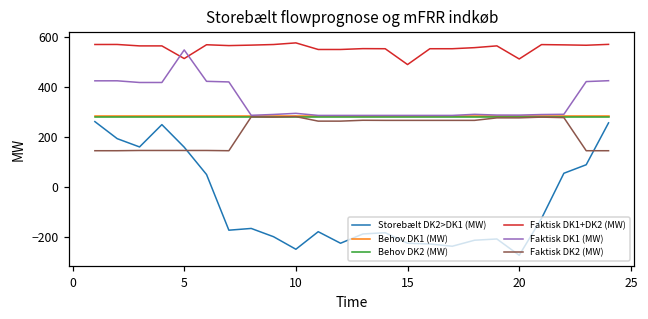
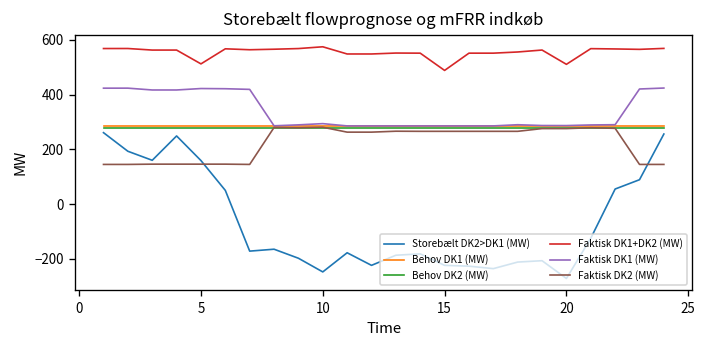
  {
    "Storebælt DK2>DK1 (MW)": {
      "5": 160,
      "10": -250
    },
    "Faktisk DK1+DK2 (MW)": {
      "5": 510,
      "10": 570,
      "15": 490,
      "20": 510
    },
    "Faktisk DK1 (MW)": {
-     "5": 550
+     "5": 420
    },
    "Faktisk DK2 (MW)": {
      "5": 150,
      "15": 270
    }
  }
